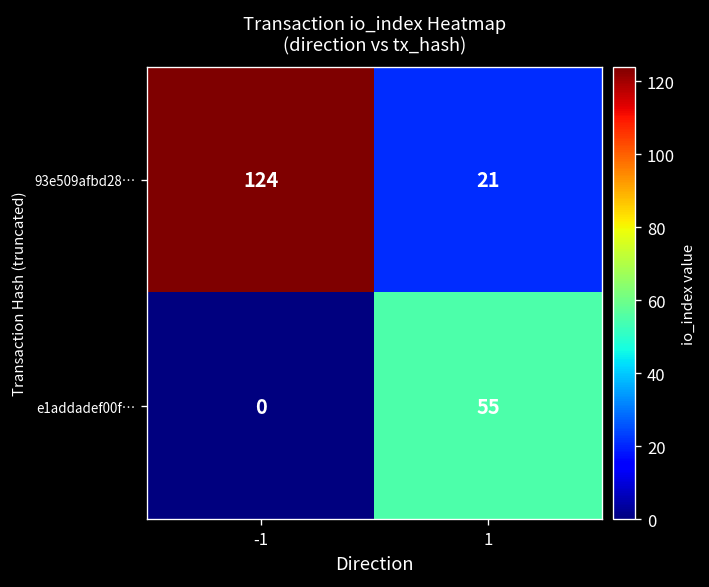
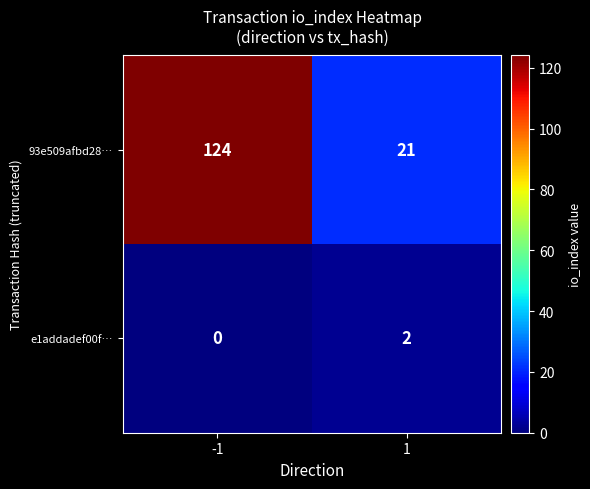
  {
    "93e509afbd28…": {
      "-1": 124,
      "1": 21
    },
    "e1addadef00f…": {
      "-1": 0,
-     "1": 55
+     "1": 2
    }
  }
